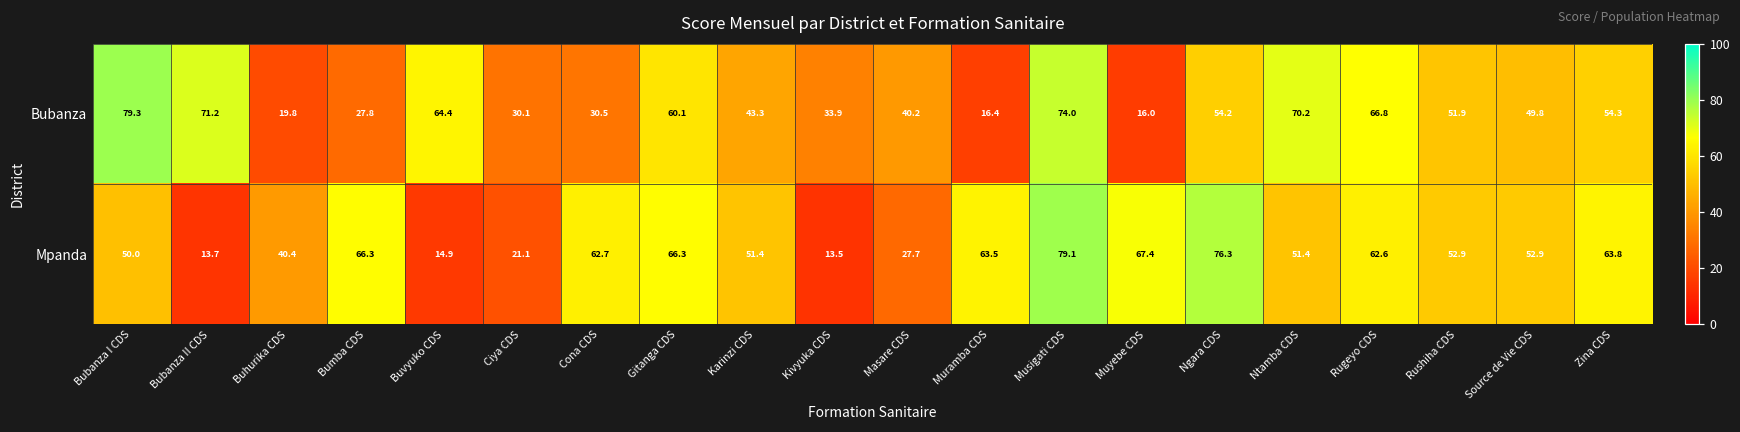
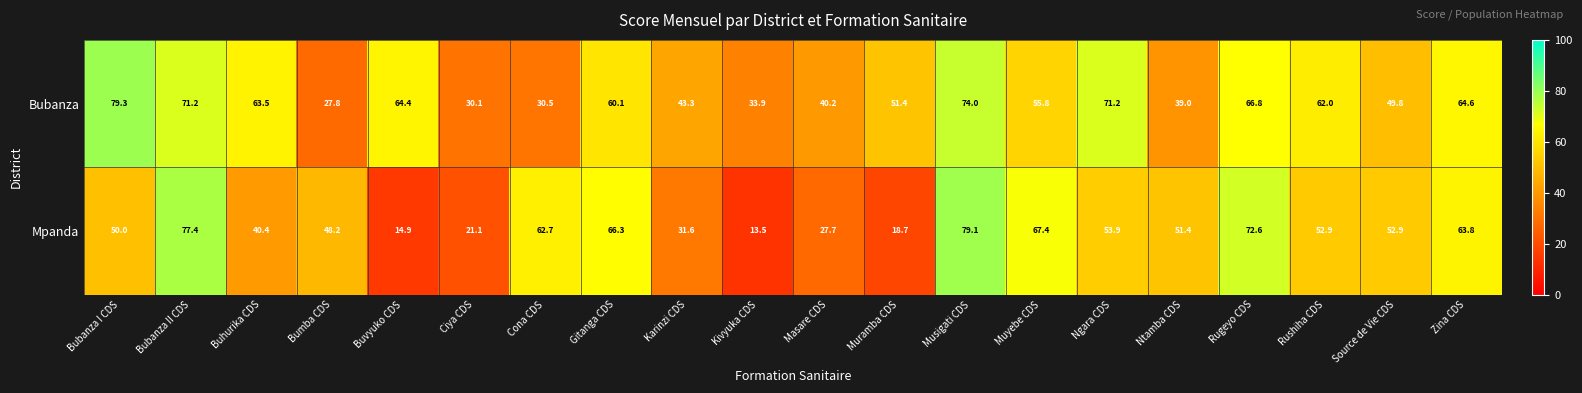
  {
    "Bubanza": {
      "Bubanza I CDS": 79.3,
      "Bubanza II CDS": 71.2,
-     "Buhurika CDS": 19.8,
+     "Buhurika CDS": 63.5,
      "Bumba CDS": 27.8,
      "Buvyuko CDS": 64.4,
      "Ciya CDS": 30.1,
      "Cona CDS": 30.5,
      "Gitanga CDS": 60.1,
      "Karinzi CDS": 43.3,
      "Kivyuka CDS": 33.9,
      "Masare CDS": 40.2,
-     "Muramba CDS": 16.4,
+     "Muramba CDS": 51.4,
      "Musigati CDS": 74.0,
-     "Muyebe CDS": 16.0,
-     "Ngara CDS": 54.2,
-     "Ntamba CDS": 70.2,
+     "Muyebe CDS": 55.8,
+     "Ngara CDS": 71.2,
+     "Ntamba CDS": 39.0,
      "Rugeyo CDS": 66.8,
-     "Rushiha CDS": 51.9,
+     "Rushiha CDS": 62.0,
      "Source de Vie CDS": 49.8,
-     "Zina CDS": 54.3
+     "Zina CDS": 64.6
    },
    "Mpanda": {
      "Bubanza I CDS": 50.0,
-     "Bubanza II CDS": 13.7,
+     "Bubanza II CDS": 77.4,
      "Buhurika CDS": 40.4,
-     "Bumba CDS": 66.3,
+     "Bumba CDS": 48.2,
      "Buvyuko CDS": 14.9,
      "Ciya CDS": 21.1,
      "Cona CDS": 62.7,
      "Gitanga CDS": 66.3,
-     "Karinzi CDS": 51.4,
+     "Karinzi CDS": 31.6,
      "Kivyuka CDS": 13.5,
      "Masare CDS": 27.7,
-     "Muramba CDS": 63.5,
+     "Muramba CDS": 18.7,
      "Musigati CDS": 79.1,
      "Muyebe CDS": 67.4,
-     "Ngara CDS": 76.3,
+     "Ngara CDS": 53.9,
      "Ntamba CDS": 51.4,
-     "Rugeyo CDS": 62.6,
+     "Rugeyo CDS": 72.6,
      "Rushiha CDS": 52.9,
      "Source de Vie CDS": 52.9,
      "Zina CDS": 63.8
    }
  }
